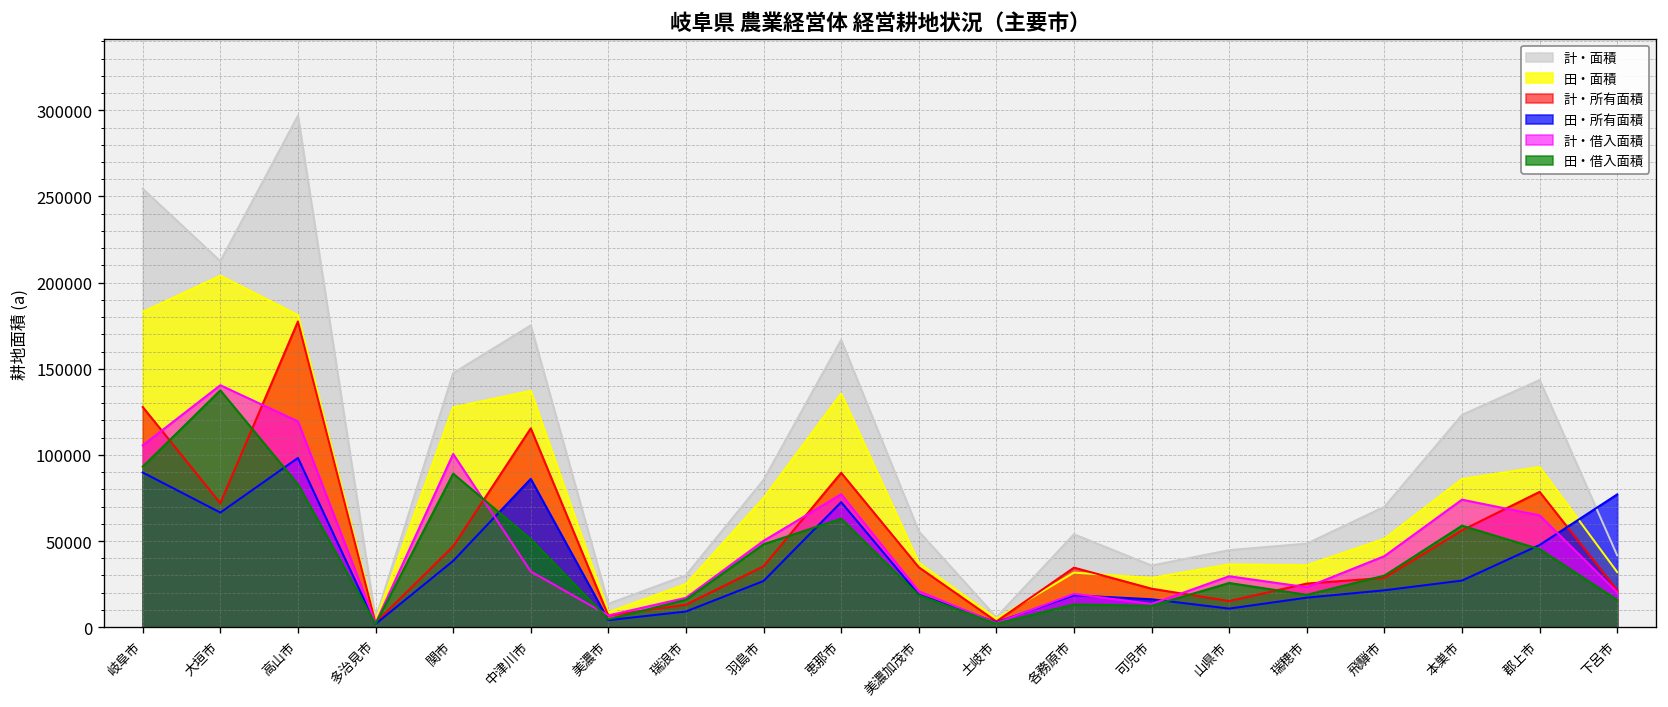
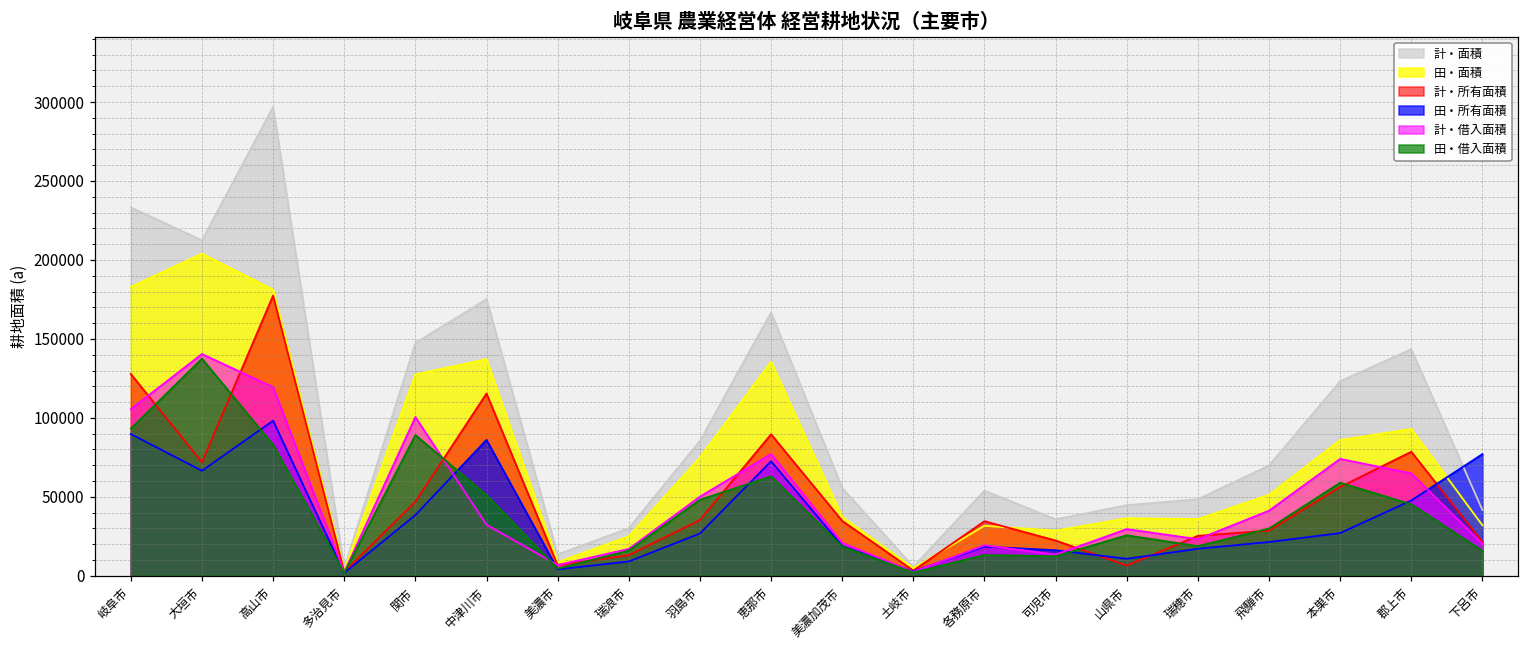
  {
    "計・面積": {
-     "岐阜市": 254000,
+     "岐阜市": 233000,
      "大垣市": 212000,
      "高山市": 297000,
      "関市": 147000,
      "中津川市": 175000,
      "美濃市": 14000,
      "瑞浪市": 30000,
      "羽島市": 85000,
      "恵那市": 167000,
      "美濃加茂市": 56000,
      "各務原市": 54000,
      "可児市": 36000,
      "山県市": 45000,
      "瑞穂市": 49000,
      "飛騨市": 70000,
      "本巣市": 123000,
      "郡上市": 143000,
      "下呂市": 42000
    },
    "田・面積": {
      "岐阜市": 183000,
      "大垣市": 204000,
      "高山市": 181000,
      "関市": 128000,
      "中津川市": 137000,
      "美濃市": 9000,
      "瑞浪市": 25000,
      "羽島市": 75000,
      "恵那市": 136000,
      "美濃加茂市": 37000,
      "各務原市": 32000,
      "可児市": 29000,
      "山県市": 36000,
      "瑞穂市": 36000,
      "飛騨市": 51000,
      "本巣市": 86000,
      "郡上市": 93000,
      "下呂市": 32000
    },
    "計・所有面積": {
      "岐阜市": 128000,
      "大垣市": 72000,
      "高山市": 177000,
      "関市": 47000,
      "中津川市": 115000,
      "瑞浪市": 13000,
      "羽島市": 35000,
      "恵那市": 90000,
      "美濃加茂市": 35000,
      "各務原市": 35000,
      "可児市": 22000,
-     "山県市": 15000,
+     "山県市": 7000,
      "瑞穂市": 25000,
      "本巣市": 56000,
      "郡上市": 79000
    },
    "田・所有面積": {
      "岐阜市": 90000,
      "大垣市": 67000,
      "高山市": 98000,
      "関市": 38000,
      "中津川市": 86000,
      "瑞浪市": 9000,
      "羽島市": 27000,
      "恵那市": 73000,
      "可児市": 16000,
      "山県市": 11000,
      "飛騨市": 21000,
      "本巣市": 27000,
      "郡上市": 48000,
      "下呂市": 77000
    },
    "計・借入面積": {
      "岐阜市": 106000,
      "大垣市": 140000,
      "高山市": 119000,
      "関市": 101000,
      "中津川市": 32000,
      "羽島市": 50000,
      "恵那市": 77000,
      "美濃加茂市": 21000,
      "山県市": 30000,
      "瑞穂市": 23000,
      "飛騨市": 41000,
      "本巣市": 74000,
      "郡上市": 65000
    },
    "田・借入面積": {
      "岐阜市": 93000,
      "大垣市": 137000,
      "高山市": 83000,
      "関市": 89000,
      "中津川市": 51000,
      "羽島市": 48000,
      "恵那市": 63000,
      "各務原市": 13000,
      "山県市": 26000,
      "本巣市": 59000,
      "郡上市": 45000,
      "下呂市": 16000
    }
  }
